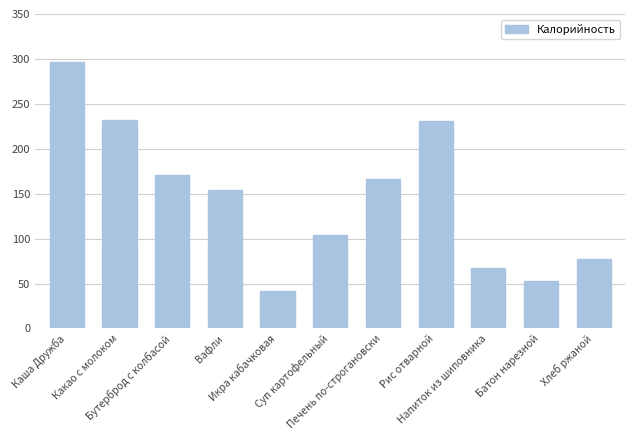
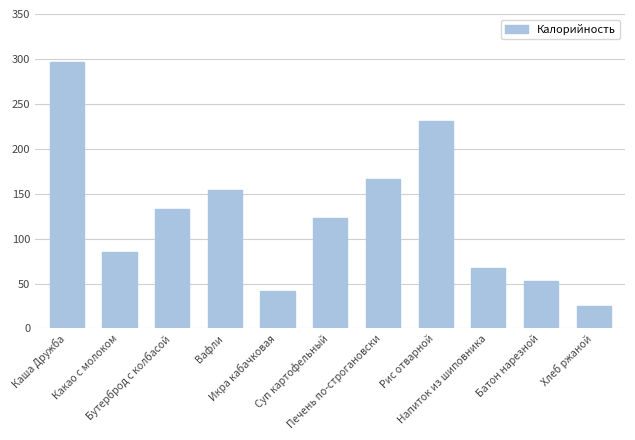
  {
    "Каша Дружба": 300,
-   "Какао с молоком": 230,
-   "Бутерброд с колбасой": 170,
+   "Какао с молоком": 90,
+   "Бутерброд с колбасой": 130,
    "Вафли": 150,
    "Икра кабачковая": 40,
-   "Суп картофельный": 100,
+   "Суп картофельный": 120,
    "Печень по-строгановски": 170,
    "Рис отварной": 230,
    "Напиток из шиповника": 70,
    "Батон нарезной": 50,
-   "Хлеб ржаной": 80
+   "Хлеб ржаной": 20
  }
